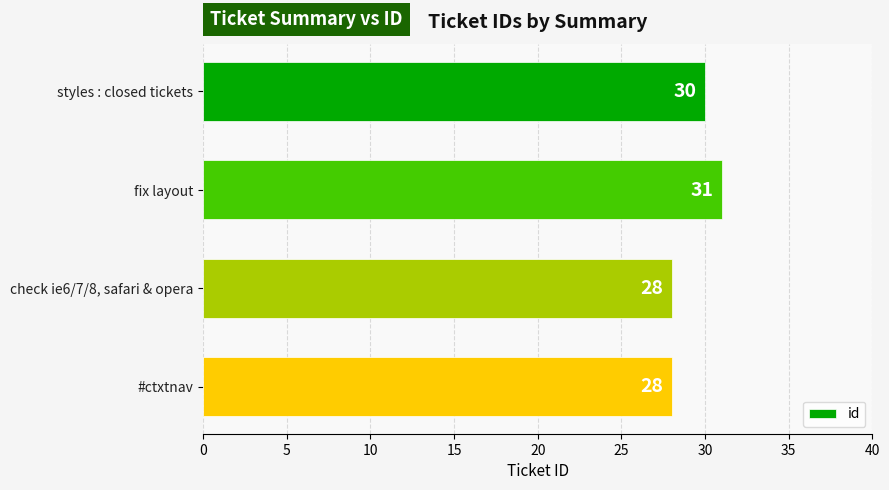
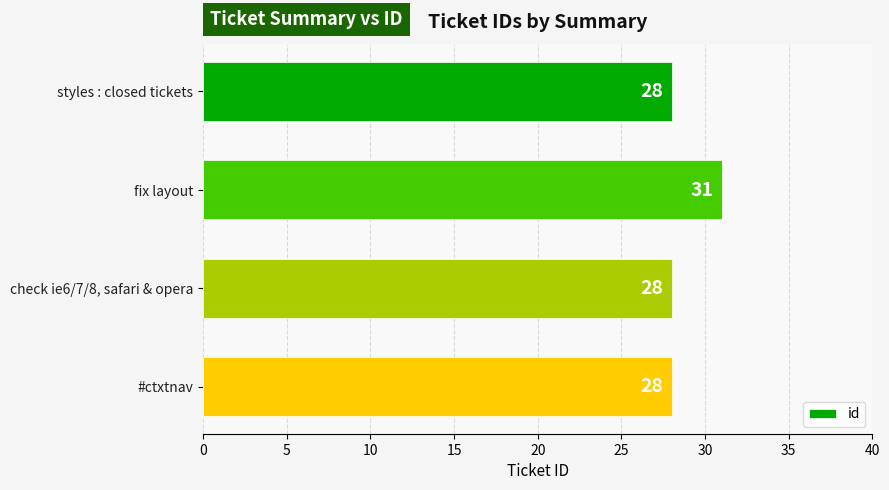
  {
-   "styles : closed tickets": 30,
+   "styles : closed tickets": 28,
    "fix layout": 31,
    "check ie6/7/8, safari & opera": 28,
    "#ctxtnav": 28
  }
